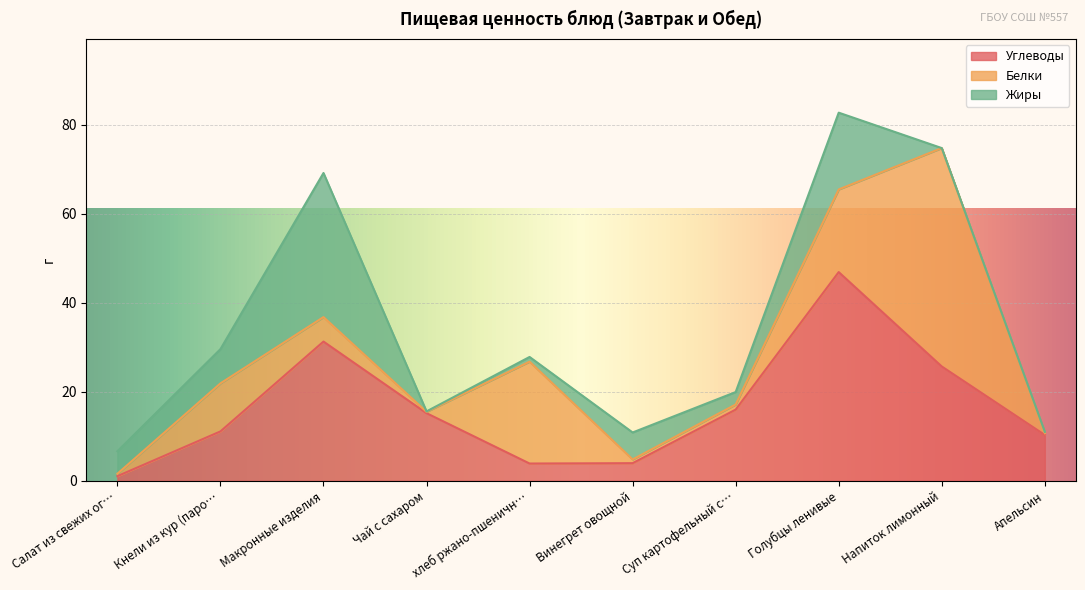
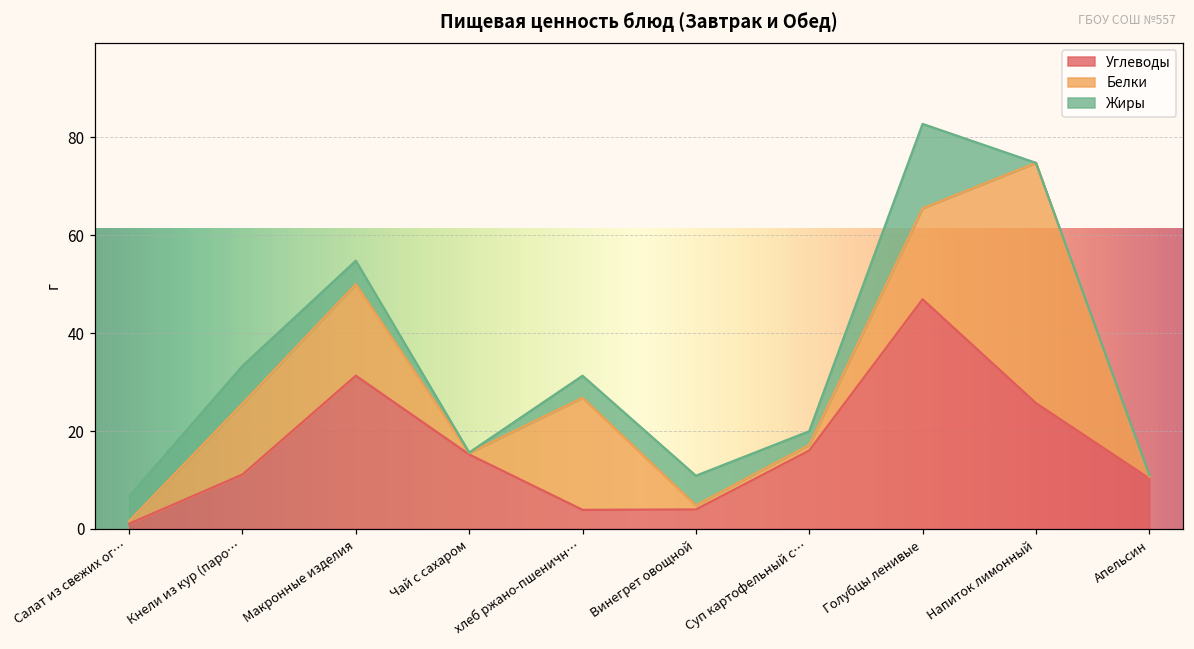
  {
    "Углеводы": {
      "Кнели из кур (паро…": 11,
      "Макронные изделия": 31,
      "хлеб ржано-пшеничн…": 4,
      "Винегрет овощной": 4,
      "Суп картофельный с…": 16,
      "Голубцы ленивые": 47,
      "Напиток лимонный": 26
    },
    "Белки": {
-     "Кнели из кур (паро…": 11,
-     "Макронные изделия": 5,
+     "Кнели из кур (паро…": 15,
+     "Макронные изделия": 19,
      "хлеб ржано-пшеничн…": 23,
      "Винегрет овощной": 1,
      "Суп картофельный с…": 1,
      "Голубцы ленивые": 19
    },
    "Жиры": {
      "Салат из свежих ог…": 5,
      "Кнели из кур (паро…": 8,
-     "Макронные изделия": 32,
-     "хлеб ржано-пшеничн…": 1,
+     "Макронные изделия": 5,
+     "хлеб ржано-пшеничн…": 5,
      "Винегрет овощной": 6,
      "Суп картофельный с…": 3,
      "Голубцы ленивые": 17
    }
  }
